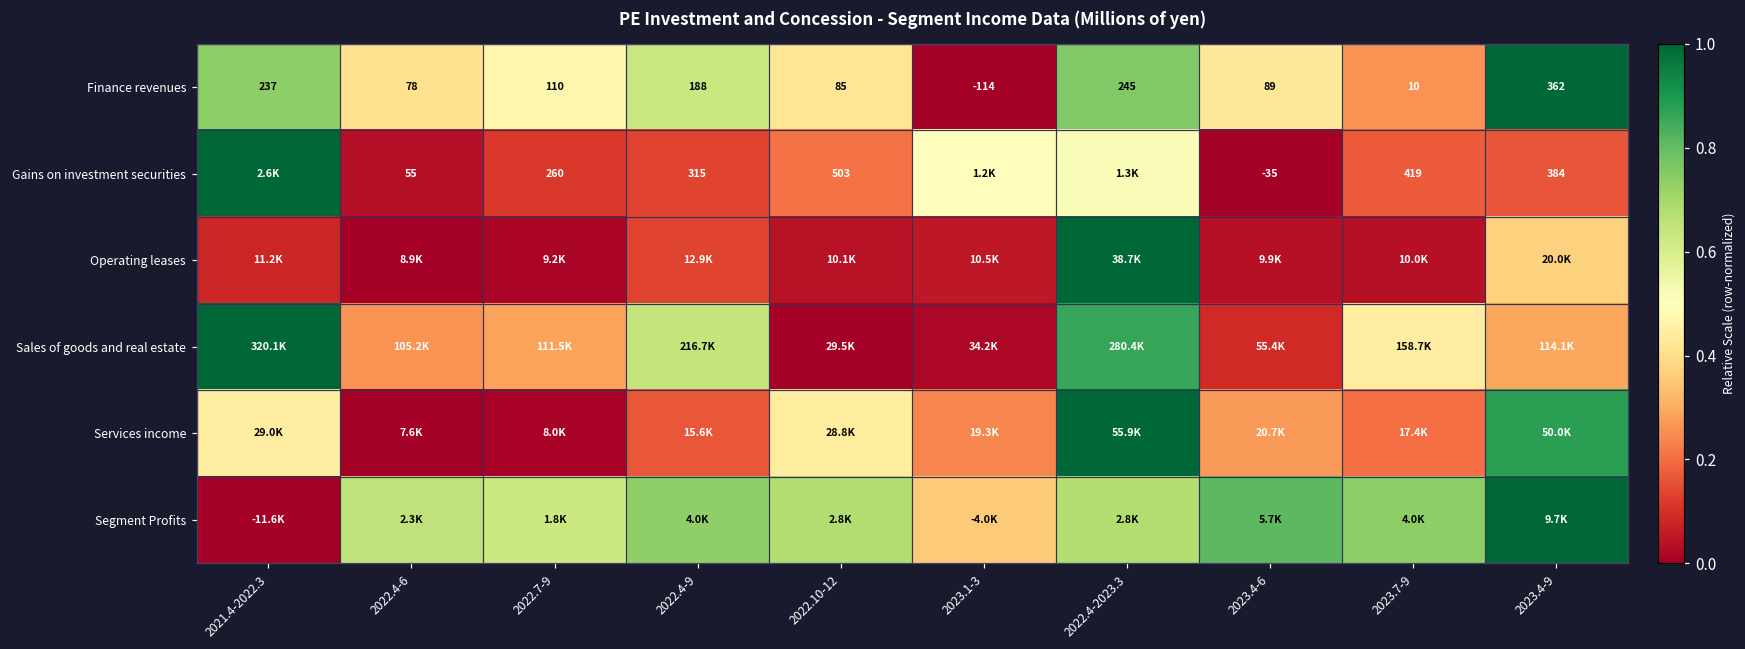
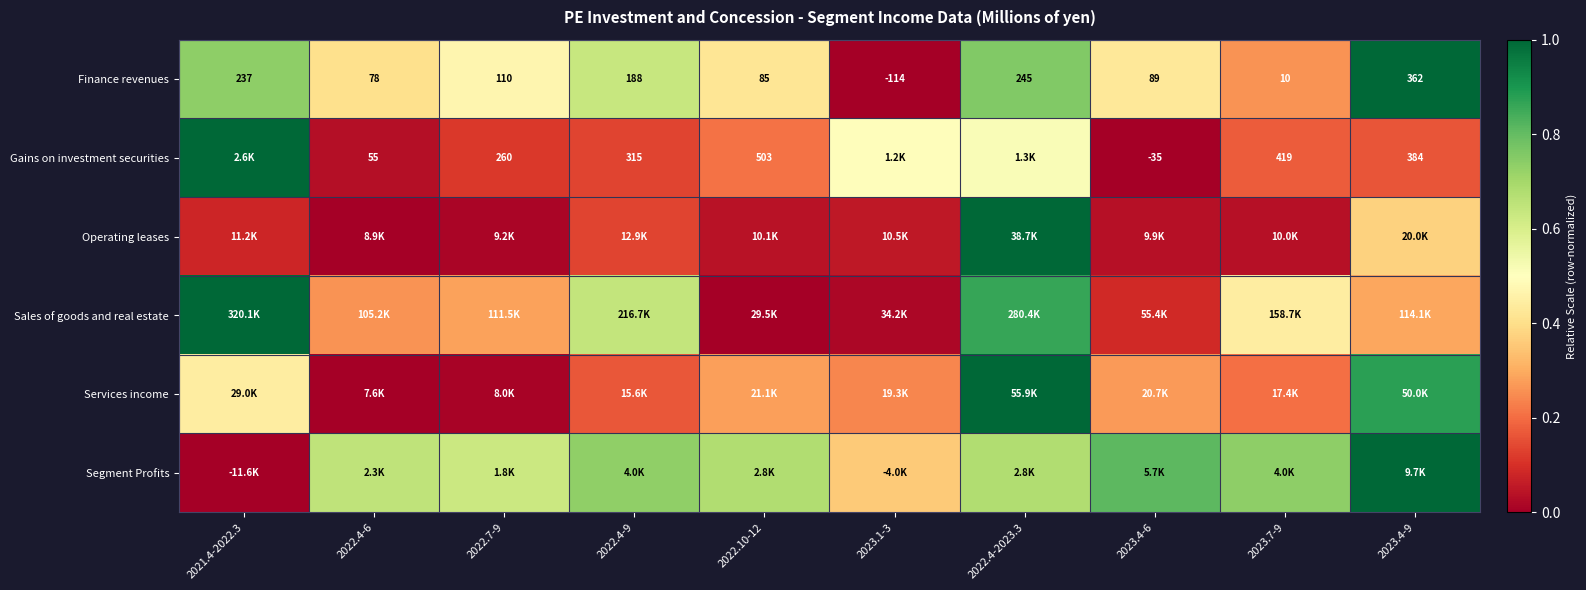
  {
    "Finance revenues": {
      "2021.4-2022.3": "237",
      "2022.4-6": "78",
      "2022.7-9": "110",
      "2022.4-9": "188",
      "2022.10-12": "85",
      "2023.1-3": "-114",
      "2022.4-2023.3": "245",
      "2023.4-6": "89",
      "2023.7-9": "10",
      "2023.4-9": "362"
    },
    "Gains on investment securities": {
      "2021.4-2022.3": "2.6K",
      "2022.4-6": "55",
      "2022.7-9": "260",
      "2022.4-9": "315",
      "2022.10-12": "503",
      "2023.1-3": "1.2K",
      "2022.4-2023.3": "1.3K",
      "2023.4-6": "-35",
      "2023.7-9": "419",
      "2023.4-9": "384"
    },
    "Operating leases": {
      "2021.4-2022.3": "11.2K",
      "2022.4-6": "8.9K",
      "2022.7-9": "9.2K",
      "2022.4-9": "12.9K",
      "2022.10-12": "10.1K",
      "2023.1-3": "10.5K",
      "2022.4-2023.3": "38.7K",
      "2023.4-6": "9.9K",
      "2023.7-9": "10.0K",
      "2023.4-9": "20.0K"
    },
    "Sales of goods and real estate": {
      "2021.4-2022.3": "320.1K",
      "2022.4-6": "105.2K",
      "2022.7-9": "111.5K",
      "2022.4-9": "216.7K",
      "2022.10-12": "29.5K",
      "2023.1-3": "34.2K",
      "2022.4-2023.3": "280.4K",
      "2023.4-6": "55.4K",
      "2023.7-9": "158.7K",
      "2023.4-9": "114.1K"
    },
    "Services income": {
      "2021.4-2022.3": "29.0K",
      "2022.4-6": "7.6K",
      "2022.7-9": "8.0K",
      "2022.4-9": "15.6K",
-     "2022.10-12": "28.8K",
+     "2022.10-12": "21.1K",
      "2023.1-3": "19.3K",
      "2022.4-2023.3": "55.9K",
      "2023.4-6": "20.7K",
      "2023.7-9": "17.4K",
      "2023.4-9": "50.0K"
    },
    "Segment Profits": {
      "2021.4-2022.3": "-11.6K",
      "2022.4-6": "2.3K",
      "2022.7-9": "1.8K",
      "2022.4-9": "4.0K",
      "2022.10-12": "2.8K",
      "2023.1-3": "-4.0K",
      "2022.4-2023.3": "2.8K",
      "2023.4-6": "5.7K",
      "2023.7-9": "4.0K",
      "2023.4-9": "9.7K"
    }
  }
